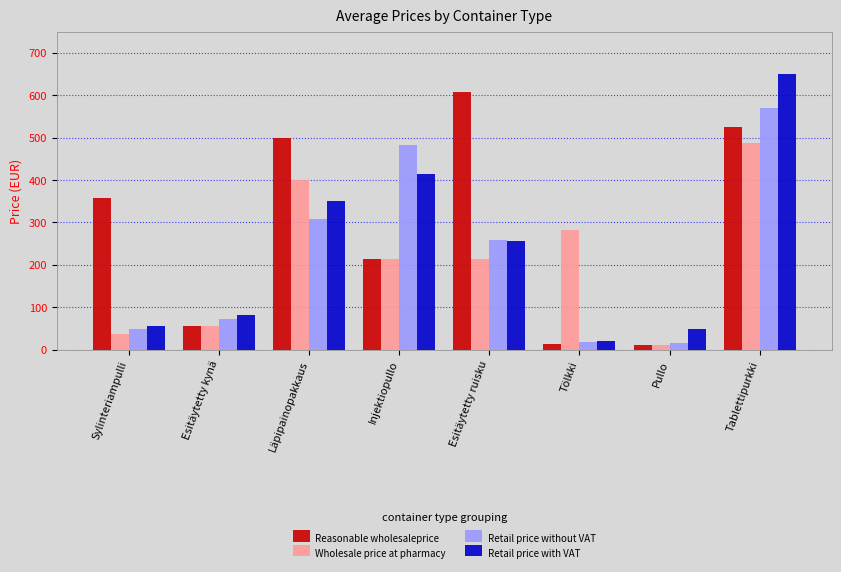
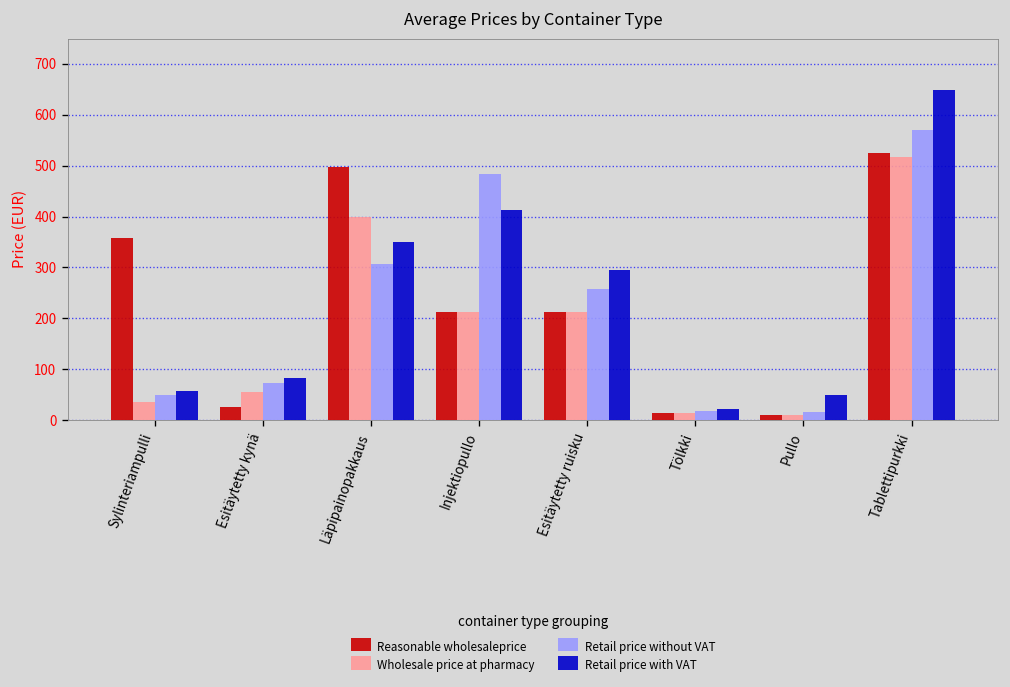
  {
    "Reasonable wholesaleprice": {
      "Sylinteriampulli": 360,
-     "Esitäytetty kynä": 50,
+     "Esitäytetty kynä": 30,
      "Läpipainopakkaus": 500,
      "Injektiopullo": 210,
-     "Esitäytetty ruisku": 610,
+     "Esitäytetty ruisku": 210,
      "Tölkki": 10,
      "Pullo": 10,
      "Tablettipurkki": 530
    },
    "Wholesale price at pharmacy": {
      "Sylinteriampulli": 40,
      "Esitäytetty kynä": 50,
      "Läpipainopakkaus": 400,
      "Injektiopullo": 210,
      "Esitäytetty ruisku": 210,
-     "Tölkki": 280,
+     "Tölkki": 10,
      "Pullo": 10,
-     "Tablettipurkki": 490
+     "Tablettipurkki": 520
    },
    "Retail price without VAT": {
      "Sylinteriampulli": 50,
      "Esitäytetty kynä": 70,
      "Läpipainopakkaus": 310,
      "Injektiopullo": 480,
      "Esitäytetty ruisku": 260,
      "Tölkki": 20,
      "Pullo": 20,
      "Tablettipurkki": 570
    },
    "Retail price with VAT": {
      "Sylinteriampulli": 60,
      "Esitäytetty kynä": 80,
      "Läpipainopakkaus": 350,
      "Injektiopullo": 410,
-     "Esitäytetty ruisku": 260,
+     "Esitäytetty ruisku": 290,
      "Tölkki": 20,
      "Pullo": 50,
      "Tablettipurkki": 650
    }
  }
